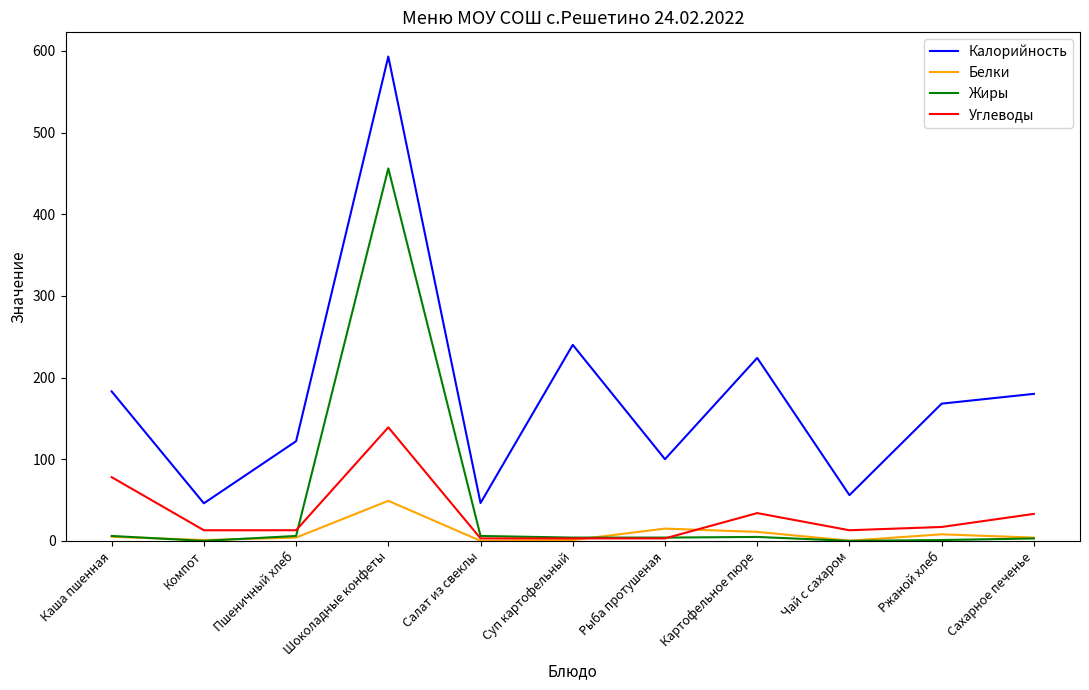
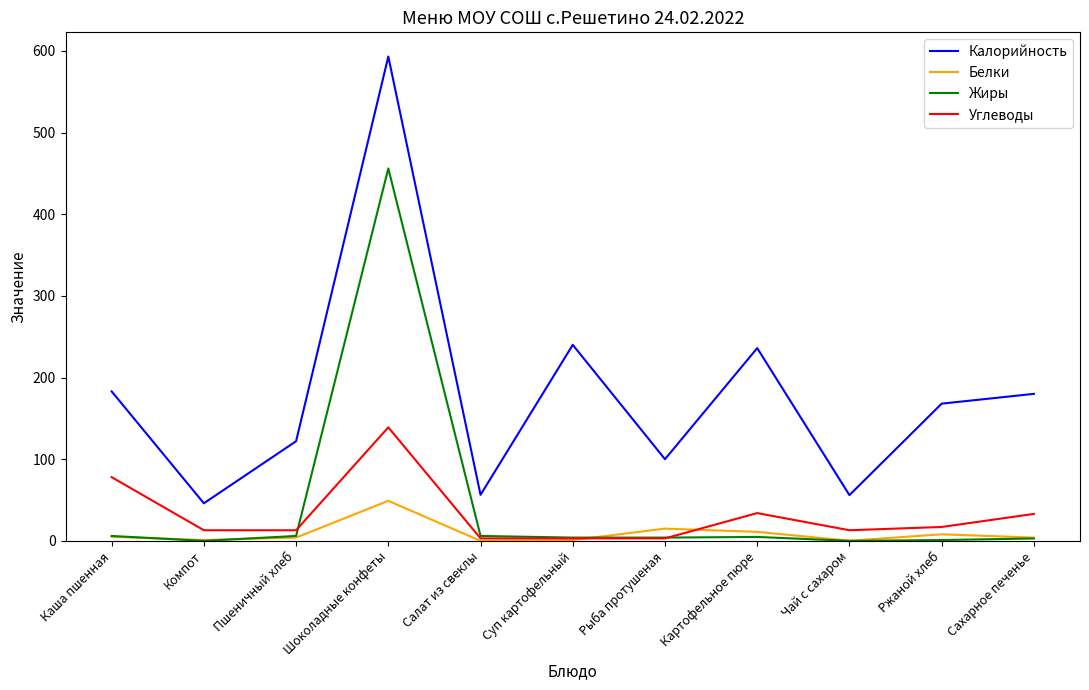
  {
    "Калорийность": {
      "Каша пшенная": 180,
      "Компот": 50,
      "Пшеничный хлеб": 120,
      "Шоколадные конфеты": 590,
-     "Салат из свеклы": 50,
+     "Салат из свеклы": 60,
      "Суп картофельный": 240,
      "Рыба протушеная": 100,
-     "Картофельное пюре": 220,
+     "Картофельное пюре": 240,
      "Чай с сахаром": 60,
      "Ржаной хлеб": 170,
      "Сахарное печенье": 180
    },
    "Белки": {
      "Шоколадные конфеты": 50,
      "Рыба протушеная": 20,
      "Картофельное пюре": 10,
      "Ржаной хлеб": 10
    },
    "Жиры": {
      "Шоколадные конфеты": 460,
      "Картофельное пюре": 0,
      "Ржаной хлеб": 0
    },
    "Углеводы": {
      "Каша пшенная": 80,
      "Компот": 10,
      "Пшеничный хлеб": 10,
      "Шоколадные конфеты": 140,
      "Картофельное пюре": 30,
      "Чай с сахаром": 10,
      "Ржаной хлеб": 20,
      "Сахарное печенье": 30
    }
  }
